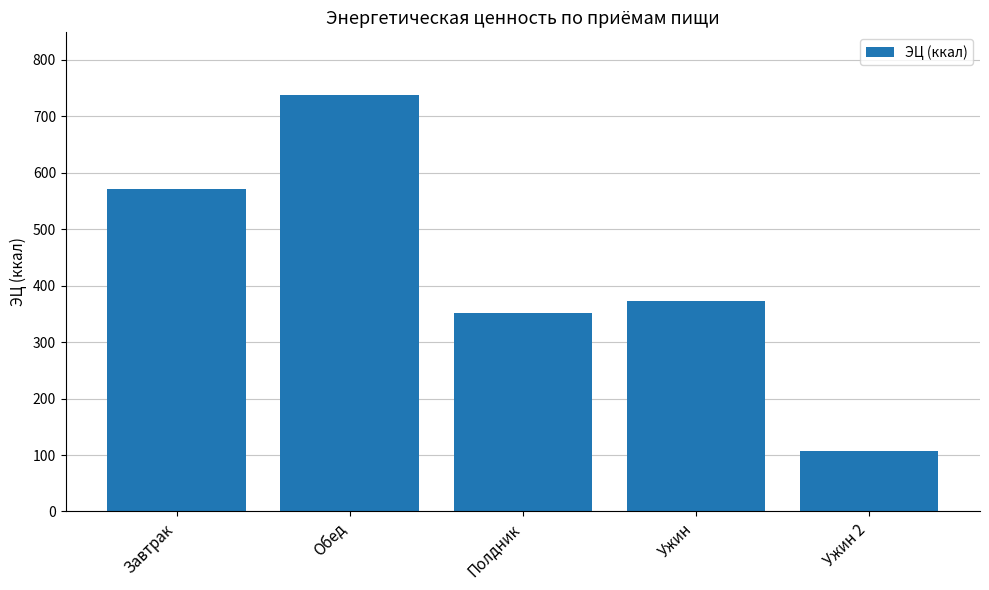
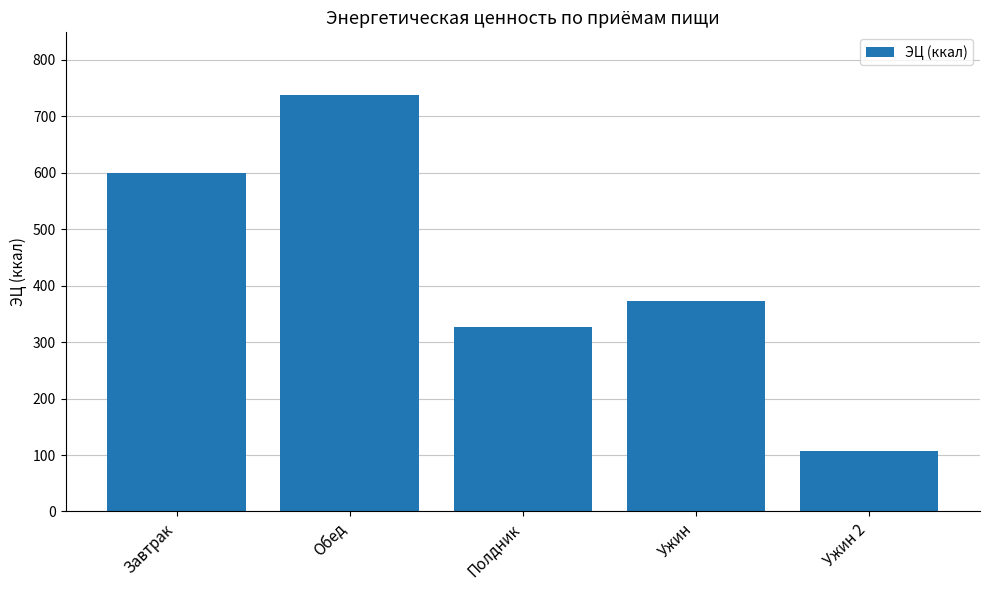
  {
-   "Завтрак": 570,
+   "Завтрак": 600,
    "Обед": 740,
-   "Полдник": 350,
+   "Полдник": 330,
    "Ужин": 370,
    "Ужин 2": 110
  }
